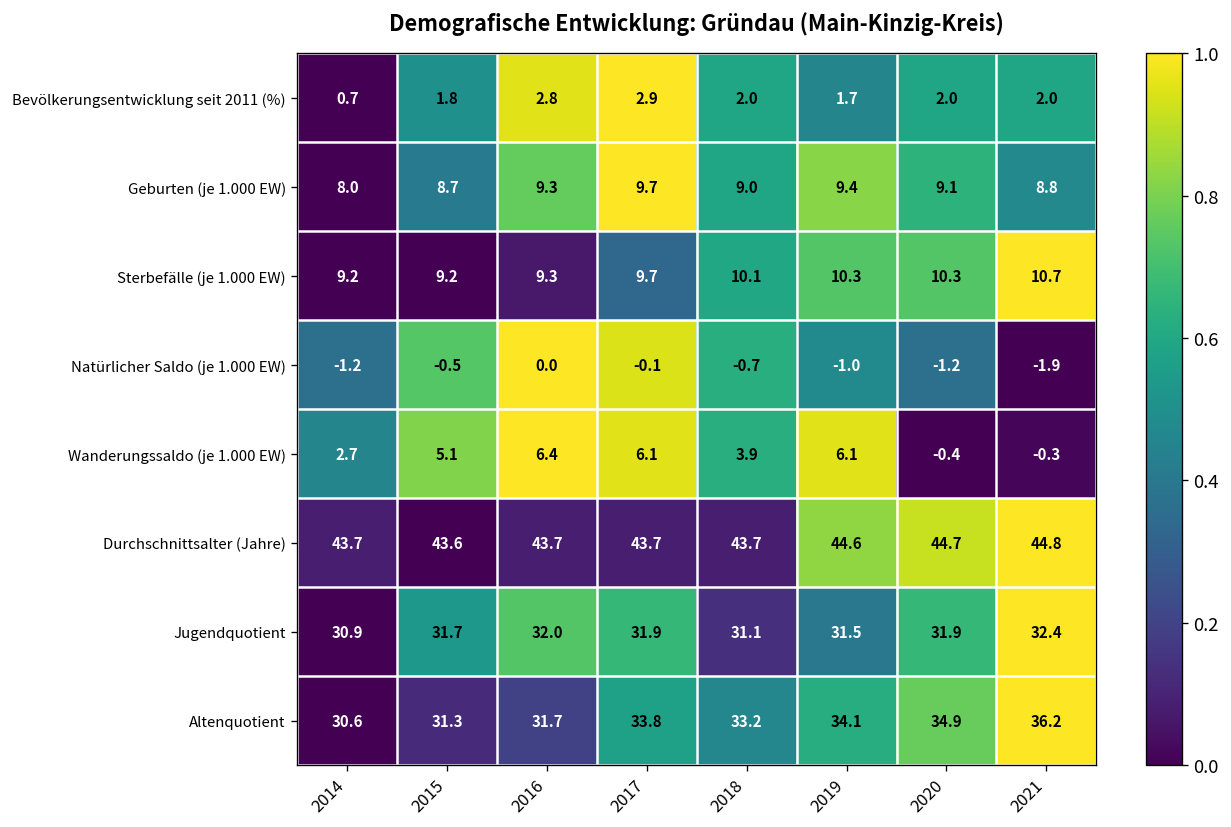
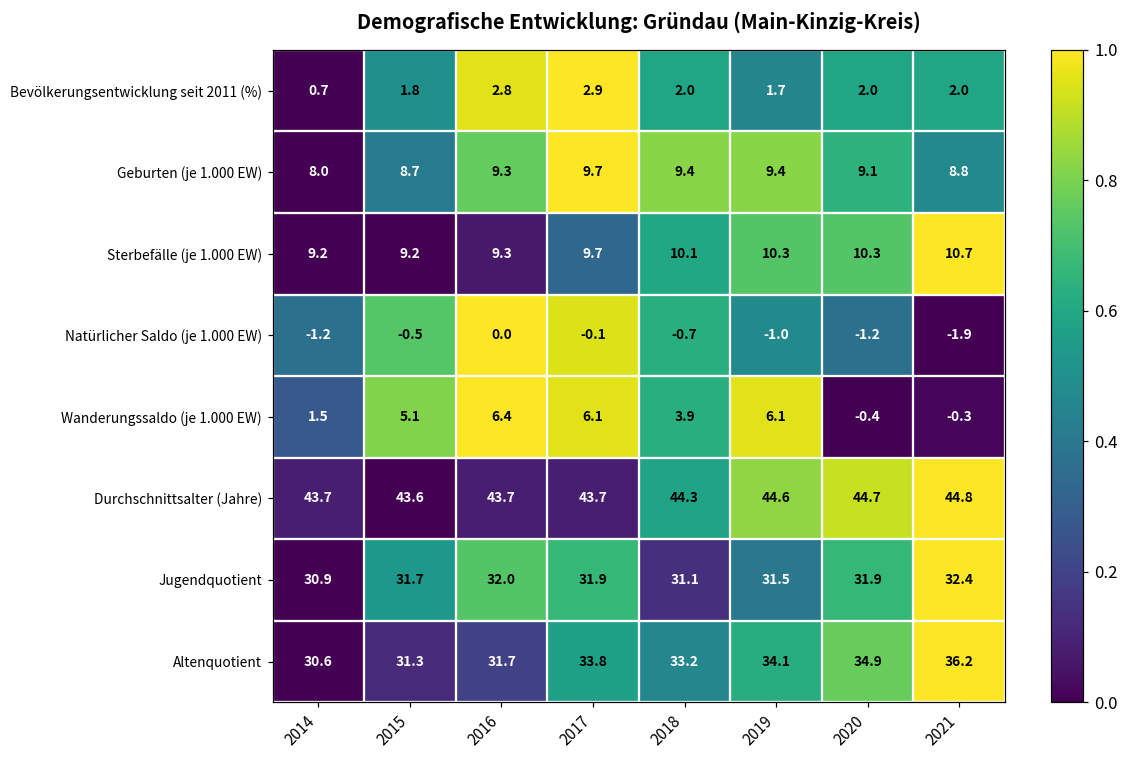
  {
    "Bevölkerungsentwicklung seit 2011 (%)": {
      "2014": 0.7,
      "2015": 1.8,
      "2016": 2.8,
      "2017": 2.9,
      "2018": 2.0,
      "2019": 1.7,
      "2020": 2.0,
      "2021": 2.0
    },
    "Geburten (je 1.000 EW)": {
      "2014": 8.0,
      "2015": 8.7,
      "2016": 9.3,
      "2017": 9.7,
-     "2018": 9.0,
+     "2018": 9.4,
      "2019": 9.4,
      "2020": 9.1,
      "2021": 8.8
    },
    "Sterbefälle (je 1.000 EW)": {
      "2014": 9.2,
      "2015": 9.2,
      "2016": 9.3,
      "2017": 9.7,
      "2018": 10.1,
      "2019": 10.3,
      "2020": 10.3,
      "2021": 10.7
    },
    "Natürlicher Saldo (je 1.000 EW)": {
      "2014": -1.2,
      "2015": -0.5,
      "2016": 0.0,
      "2017": -0.1,
      "2018": -0.7,
      "2019": -1.0,
      "2020": -1.2,
      "2021": -1.9
    },
    "Wanderungssaldo (je 1.000 EW)": {
-     "2014": 2.7,
+     "2014": 1.5,
      "2015": 5.1,
      "2016": 6.4,
      "2017": 6.1,
      "2018": 3.9,
      "2019": 6.1,
      "2020": -0.4,
      "2021": -0.3
    },
    "Durchschnittsalter (Jahre)": {
      "2014": 43.7,
      "2015": 43.6,
      "2016": 43.7,
      "2017": 43.7,
-     "2018": 43.7,
+     "2018": 44.3,
      "2019": 44.6,
      "2020": 44.7,
      "2021": 44.8
    },
    "Jugendquotient": {
      "2014": 30.9,
      "2015": 31.7,
      "2016": 32.0,
      "2017": 31.9,
      "2018": 31.1,
      "2019": 31.5,
      "2020": 31.9,
      "2021": 32.4
    },
    "Altenquotient": {
      "2014": 30.6,
      "2015": 31.3,
      "2016": 31.7,
      "2017": 33.8,
      "2018": 33.2,
      "2019": 34.1,
      "2020": 34.9,
      "2021": 36.2
    }
  }
